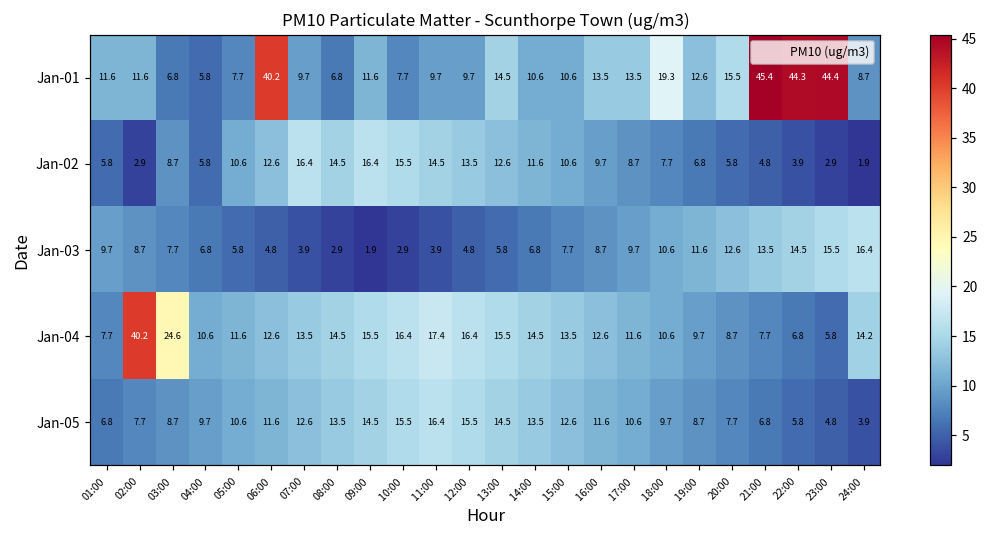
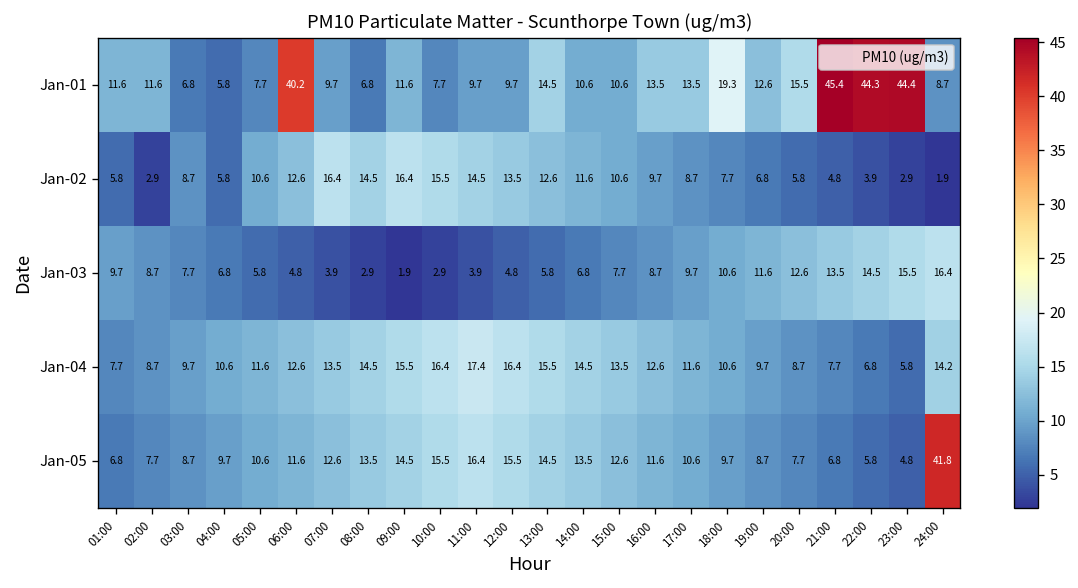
  {
    "Jan-01": {
      "01:00": 11.6,
      "02:00": 11.6,
      "03:00": 6.8,
      "04:00": 5.8,
      "05:00": 7.7,
      "06:00": 40.2,
      "07:00": 9.7,
      "08:00": 6.8,
      "09:00": 11.6,
      "10:00": 7.7,
      "11:00": 9.7,
      "12:00": 9.7,
      "13:00": 14.5,
      "14:00": 10.6,
      "15:00": 10.6,
      "16:00": 13.5,
      "17:00": 13.5,
      "18:00": 19.3,
      "19:00": 12.6,
      "20:00": 15.5,
      "21:00": 45.4,
      "22:00": 44.3,
      "23:00": 44.4,
      "24:00": 8.7
    },
    "Jan-02": {
      "01:00": 5.8,
      "02:00": 2.9,
      "03:00": 8.7,
      "04:00": 5.8,
      "05:00": 10.6,
      "06:00": 12.6,
      "07:00": 16.4,
      "08:00": 14.5,
      "09:00": 16.4,
      "10:00": 15.5,
      "11:00": 14.5,
      "12:00": 13.5,
      "13:00": 12.6,
      "14:00": 11.6,
      "15:00": 10.6,
      "16:00": 9.7,
      "17:00": 8.7,
      "18:00": 7.7,
      "19:00": 6.8,
      "20:00": 5.8,
      "21:00": 4.8,
      "22:00": 3.9,
      "23:00": 2.9,
      "24:00": 1.9
    },
    "Jan-03": {
      "01:00": 9.7,
      "02:00": 8.7,
      "03:00": 7.7,
      "04:00": 6.8,
      "05:00": 5.8,
      "06:00": 4.8,
      "07:00": 3.9,
      "08:00": 2.9,
      "09:00": 1.9,
      "10:00": 2.9,
      "11:00": 3.9,
      "12:00": 4.8,
      "13:00": 5.8,
      "14:00": 6.8,
      "15:00": 7.7,
      "16:00": 8.7,
      "17:00": 9.7,
      "18:00": 10.6,
      "19:00": 11.6,
      "20:00": 12.6,
      "21:00": 13.5,
      "22:00": 14.5,
      "23:00": 15.5,
      "24:00": 16.4
    },
    "Jan-04": {
      "01:00": 7.7,
-     "02:00": 40.2,
-     "03:00": 24.6,
+     "02:00": 8.7,
+     "03:00": 9.7,
      "04:00": 10.6,
      "05:00": 11.6,
      "06:00": 12.6,
      "07:00": 13.5,
      "08:00": 14.5,
      "09:00": 15.5,
      "10:00": 16.4,
      "11:00": 17.4,
      "12:00": 16.4,
      "13:00": 15.5,
      "14:00": 14.5,
      "15:00": 13.5,
      "16:00": 12.6,
      "17:00": 11.6,
      "18:00": 10.6,
      "19:00": 9.7,
      "20:00": 8.7,
      "21:00": 7.7,
      "22:00": 6.8,
      "23:00": 5.8,
      "24:00": 14.2
    },
    "Jan-05": {
      "01:00": 6.8,
      "02:00": 7.7,
      "03:00": 8.7,
      "04:00": 9.7,
      "05:00": 10.6,
      "06:00": 11.6,
      "07:00": 12.6,
      "08:00": 13.5,
      "09:00": 14.5,
      "10:00": 15.5,
      "11:00": 16.4,
      "12:00": 15.5,
      "13:00": 14.5,
      "14:00": 13.5,
      "15:00": 12.6,
      "16:00": 11.6,
      "17:00": 10.6,
      "18:00": 9.7,
      "19:00": 8.7,
      "20:00": 7.7,
      "21:00": 6.8,
      "22:00": 5.8,
      "23:00": 4.8,
-     "24:00": 3.9
+     "24:00": 41.8
    }
  }
